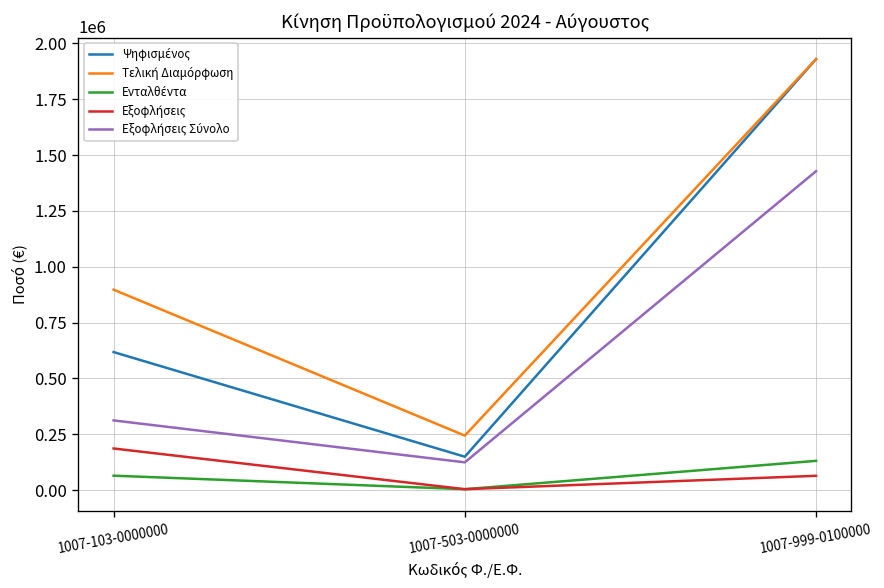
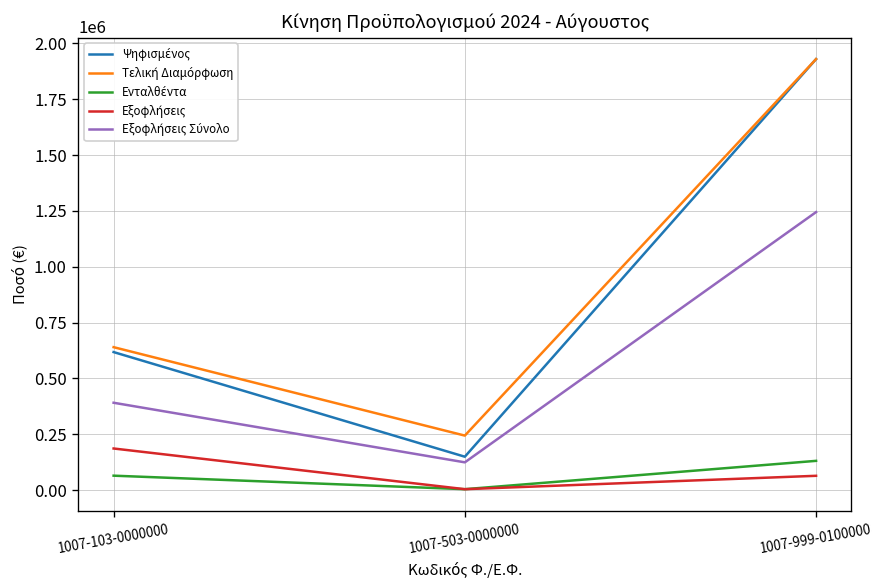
  {
    "Ψηφισμένος": {
      "1007-103-0000000": 620000,
      "1007-503-0000000": 150000
    },
    "Τελική Διαμόρφωση": {
-     "1007-103-0000000": 900000,
+     "1007-103-0000000": 640000,
      "1007-503-0000000": 240000
    },
    "Ενταλθέντα": {
      "1007-103-0000000": 60000,
      "1007-999-0100000": 130000
    },
    "Εξοφλήσεις": {
      "1007-103-0000000": 190000,
      "1007-999-0100000": 60000
    },
    "Εξοφλήσεις Σύνολο": {
-     "1007-103-0000000": 310000,
+     "1007-103-0000000": 390000,
      "1007-503-0000000": 120000,
-     "1007-999-0100000": 1430000
+     "1007-999-0100000": 1240000
    }
  }
